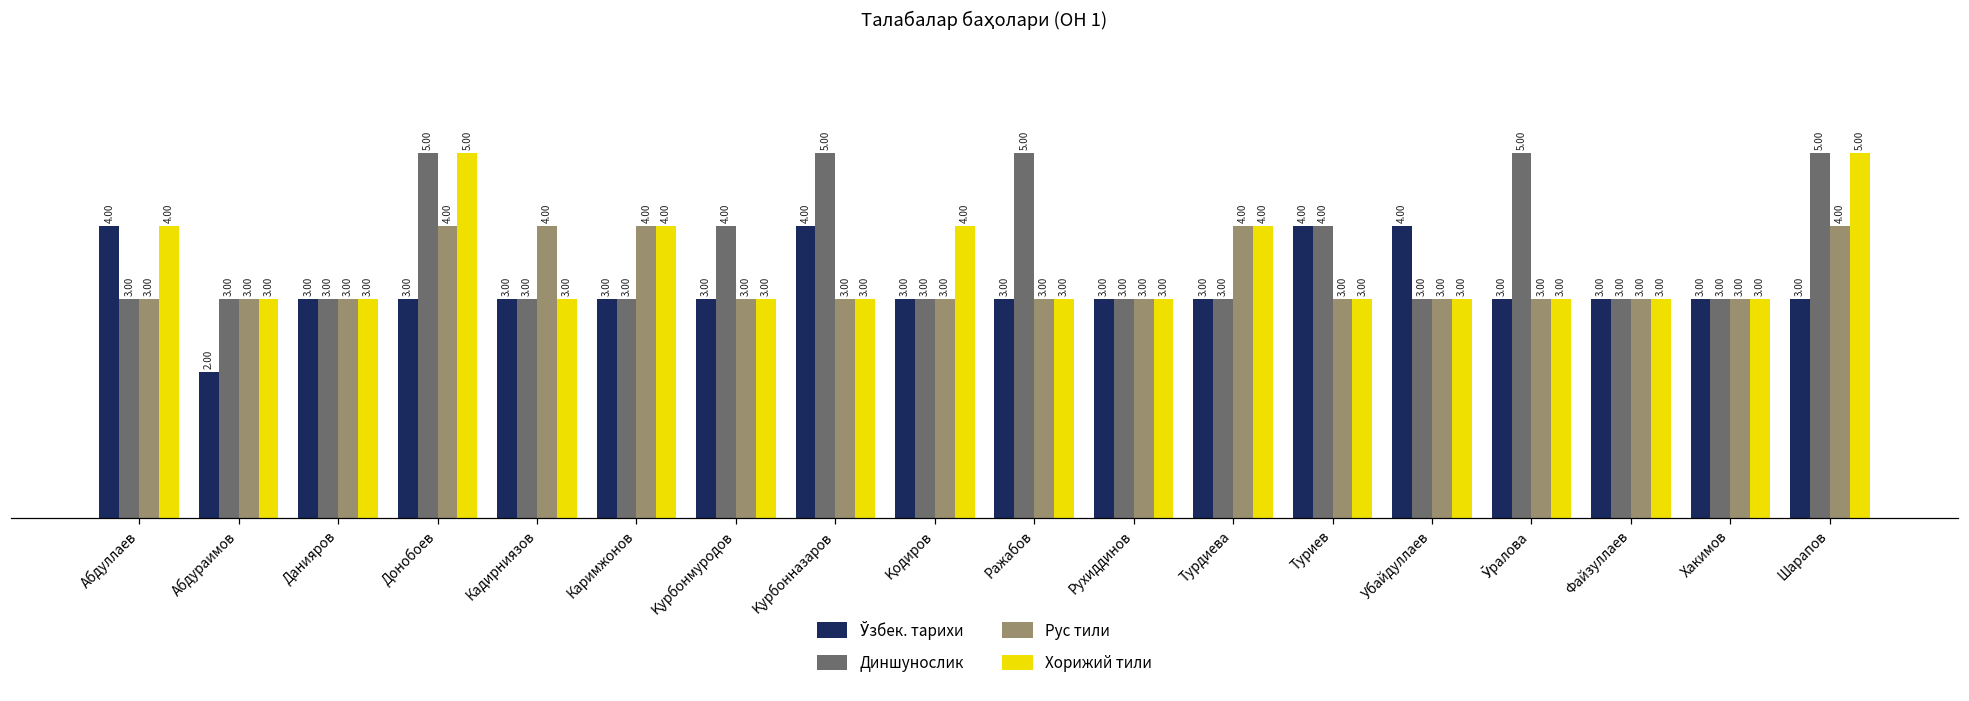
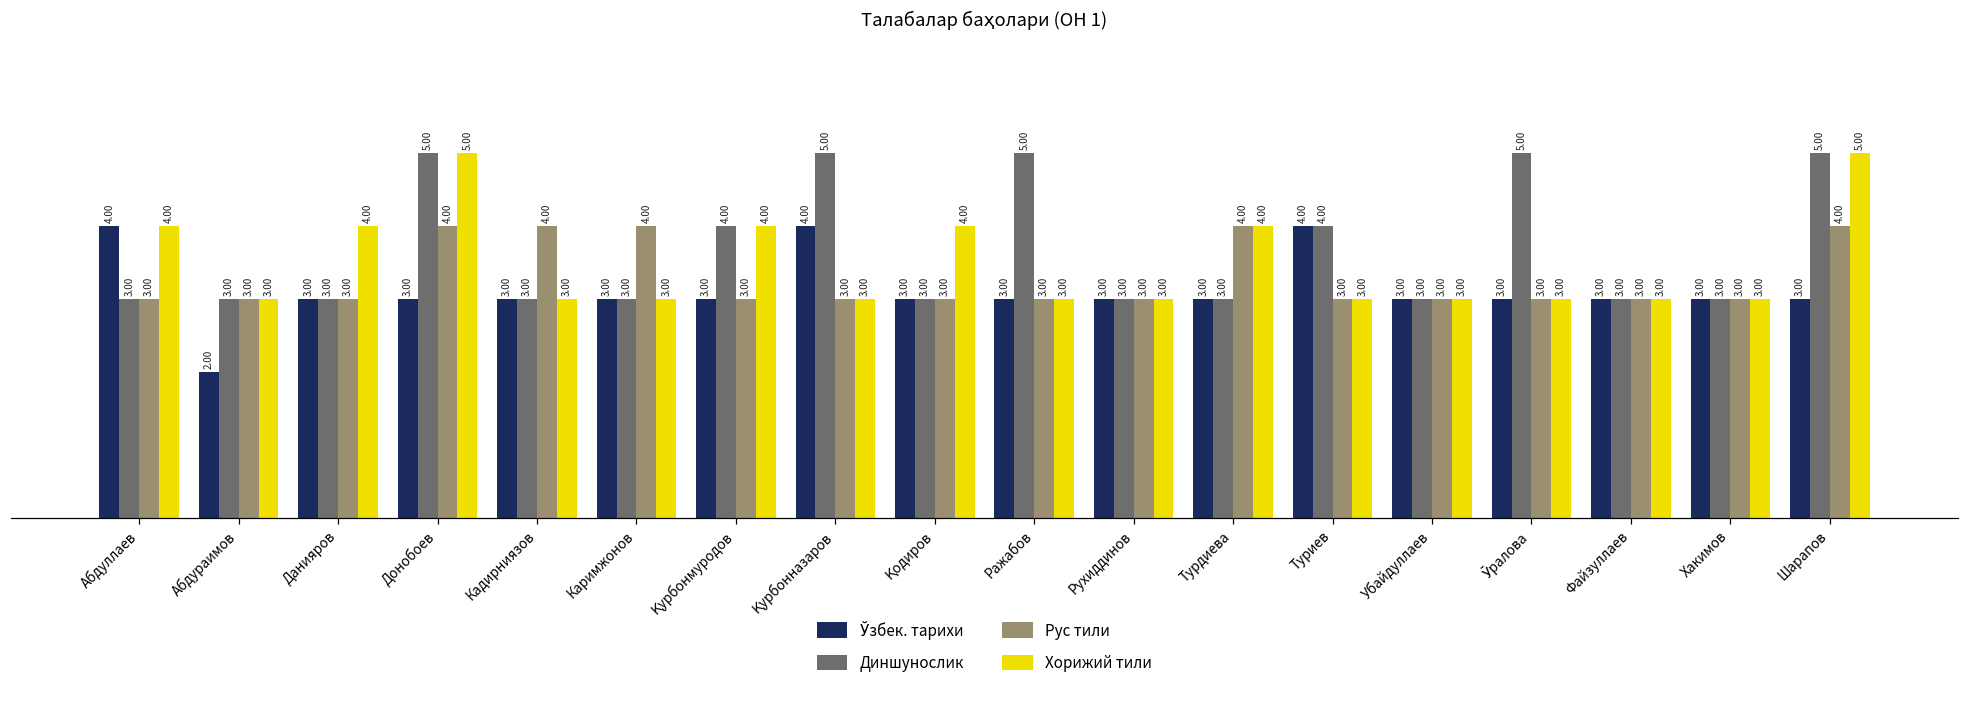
  {
    "Ўзбек. тарихи": {
      "Абдуллаев": 4.00,
      "Абдураимов": 2.00,
      "Данияров": 3.00,
      "Донобоев": 3.00,
      "Кадирниязов": 3.00,
      "Каримжонов": 3.00,
      "Қурбонмуродов": 3.00,
      "Қурбонназаров": 4.00,
      "Қодиров": 3.00,
      "Ражабов": 3.00,
      "Рухиддинов": 3.00,
      "Турдиева": 3.00,
      "Туриев": 4.00,
-     "Убайдуллаев": 4.00,
+     "Убайдуллаев": 3.00,
      "Ўралова": 3.00,
      "Файзуллаев": 3.00,
      "Хакимов": 3.00,
      "Шарапов": 3.00
    },
    "Хорижий тили": {
      "Абдуллаев": 4.00,
      "Абдураимов": 3.00,
-     "Данияров": 3.00,
+     "Данияров": 4.00,
      "Донобоев": 5.00,
      "Кадирниязов": 3.00,
-     "Каримжонов": 4.00,
-     "Қурбонмуродов": 3.00,
+     "Каримжонов": 3.00,
+     "Қурбонмуродов": 4.00,
      "Қурбонназаров": 3.00,
      "Қодиров": 4.00,
      "Ражабов": 3.00,
      "Рухиддинов": 3.00,
      "Турдиева": 4.00,
      "Туриев": 3.00,
      "Убайдуллаев": 3.00,
      "Ўралова": 3.00,
      "Файзуллаев": 3.00,
      "Хакимов": 3.00,
      "Шарапов": 5.00
    }
  }
